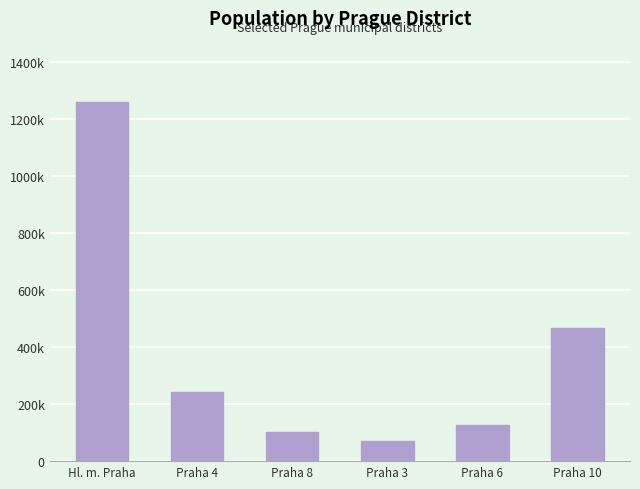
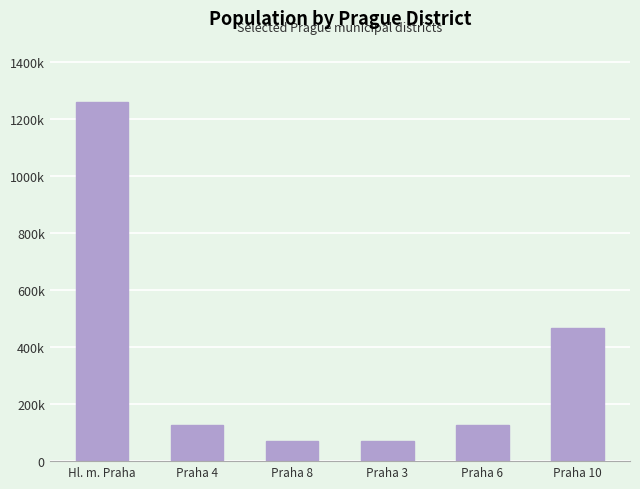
  {
    "Hl. m. Praha": 1260000,
-   "Praha 4": 240000,
-   "Praha 8": 100000,
+   "Praha 4": 130000,
+   "Praha 8": 70000,
    "Praha 3": 70000,
    "Praha 6": 130000,
    "Praha 10": 470000
  }
